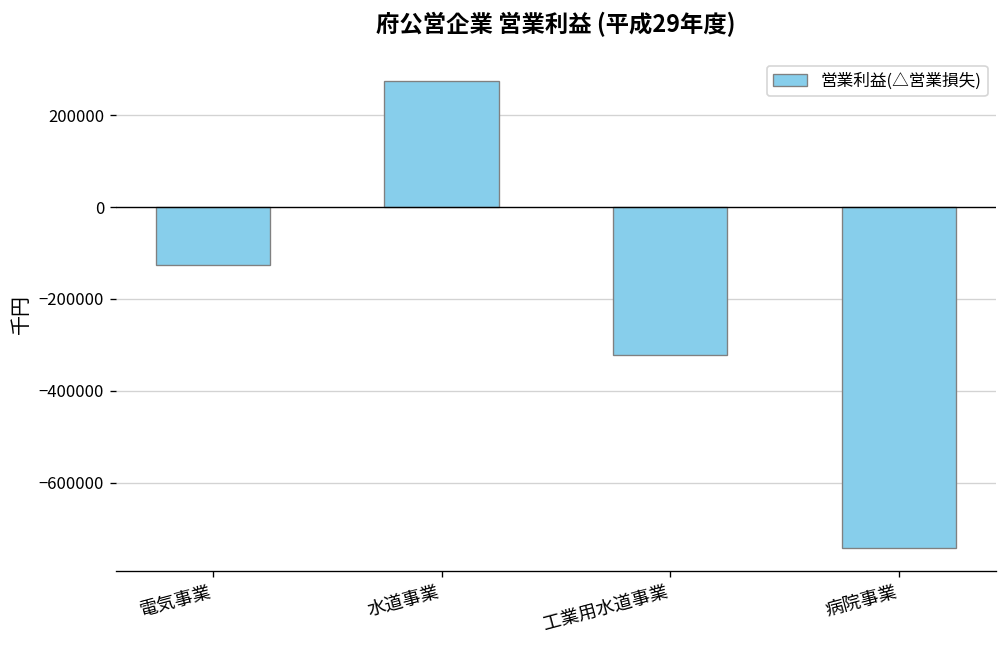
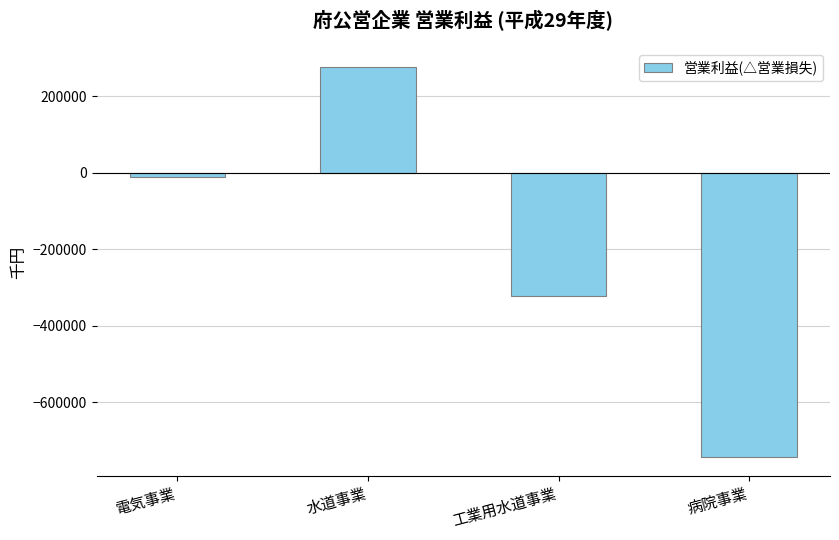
  {
-   "電気事業": -130000,
+   "電気事業": -10000,
    "水道事業": 280000,
    "工業用水道事業": -320000,
    "病院事業": -740000
  }
